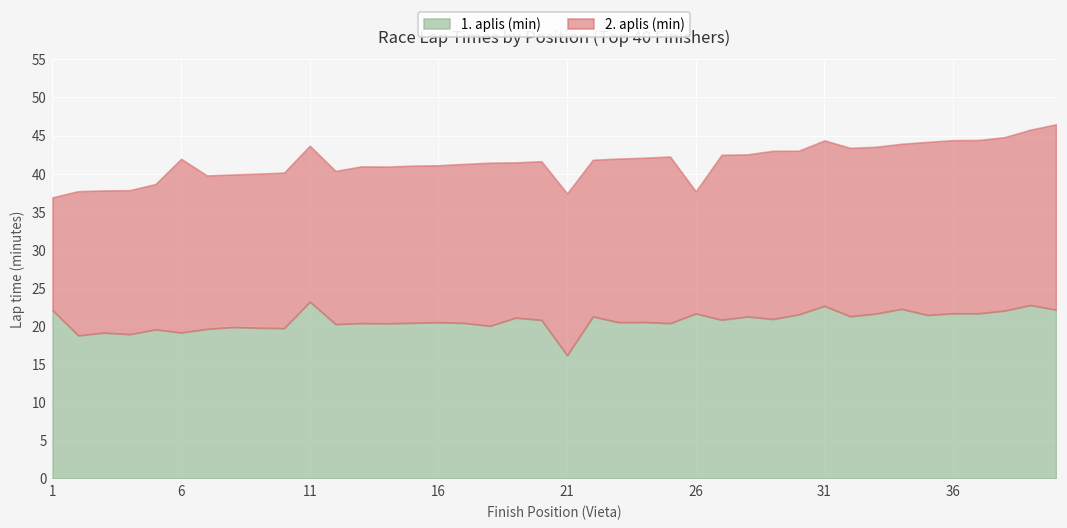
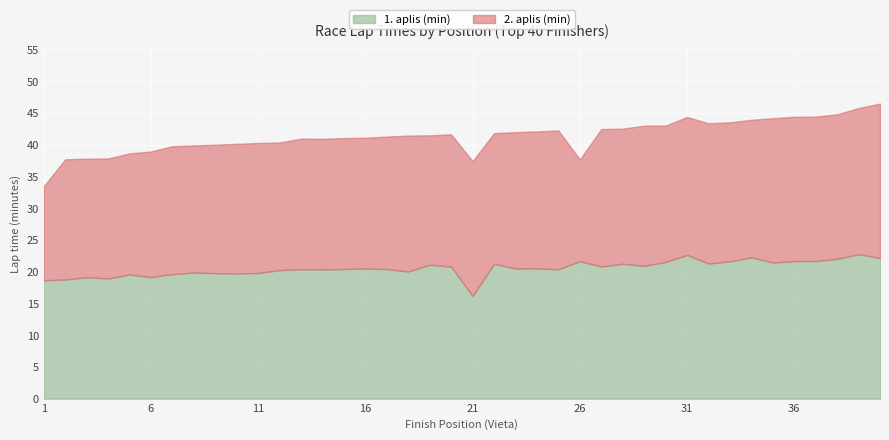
  {
    "1. aplis (min)": {
-     "1": 22,
+     "1": 19,
      "6": 19,
-     "11": 23,
+     "11": 20,
      "16": 21,
      "21": 16,
      "26": 22,
      "31": 23,
      "36": 22
    },
    "2. aplis (min)": {
      "1": 15,
-     "6": 23,
+     "6": 20,
      "11": 20,
      "16": 21,
      "21": 21,
      "26": 16,
      "31": 22,
      "36": 23
    }
  }
